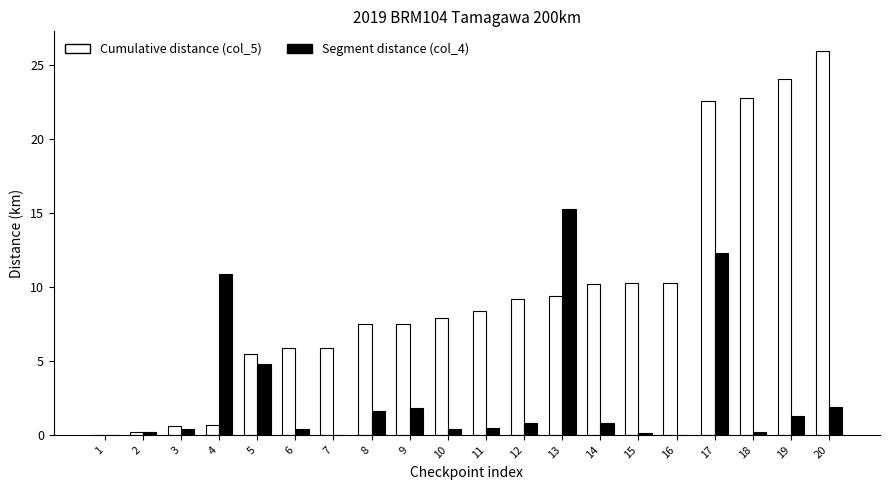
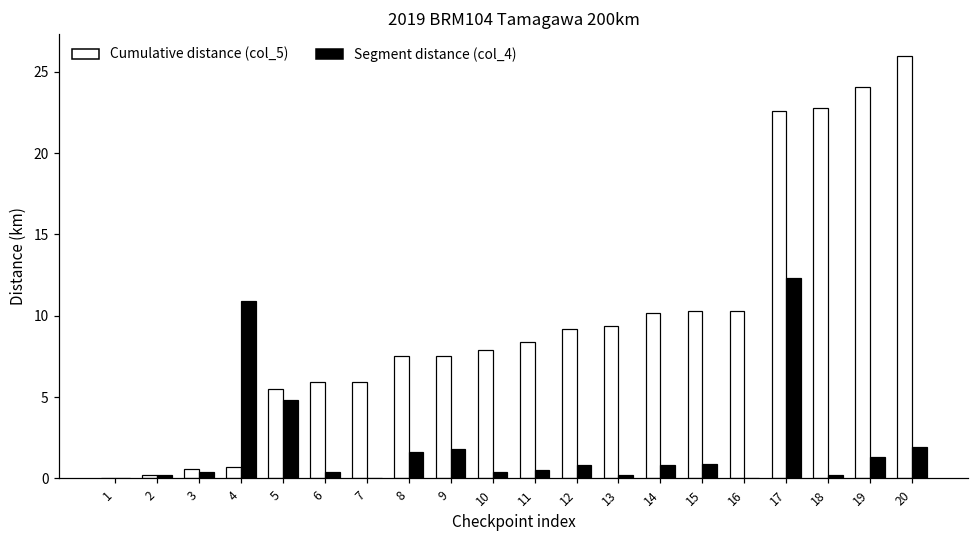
  {
    "Cumulative distance (col_5)": {
      "1": 0.0,
      "2": 0.2,
      "3": 0.6,
      "4": 0.7,
      "5": 5.5,
      "6": 5.9,
      "7": 5.9,
      "8": 7.5,
      "9": 7.5,
      "10": 7.9,
      "11": 8.4,
      "12": 9.2,
      "13": 9.4,
      "14": 10.2,
      "15": 10.3,
      "16": 10.3,
      "17": 22.6,
      "18": 22.8,
      "19": 24.1,
      "20": 26.0
    },
    "Segment distance (col_4)": {
      "1": 0.0,
      "2": 0.2,
      "3": 0.4,
      "4": 10.9,
      "5": 4.8,
      "6": 0.4,
      "7": 0.0,
      "8": 1.6,
      "9": 1.8,
      "10": 0.4,
      "11": 0.5,
      "12": 0.8,
-     "13": 15.3,
+     "13": 0.2,
      "14": 0.8,
-     "15": 0.1,
+     "15": 0.9,
      "16": 0.0,
      "17": 12.3,
      "18": 0.2,
      "19": 1.3,
      "20": 1.9
    }
  }
